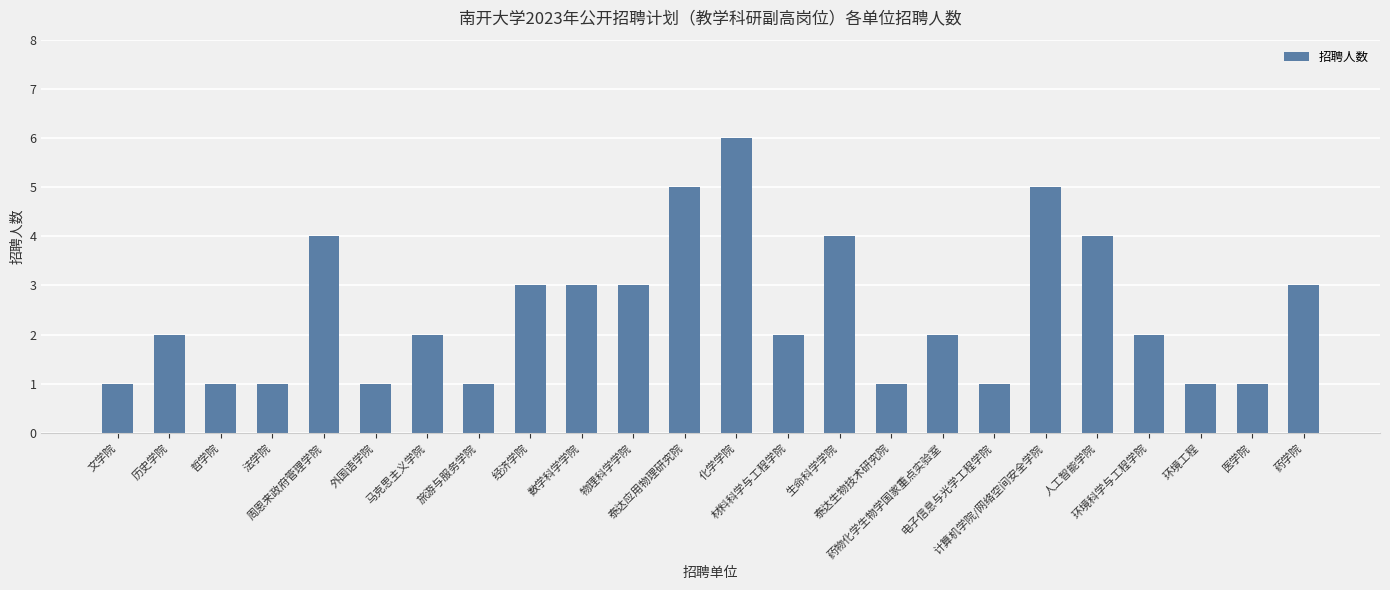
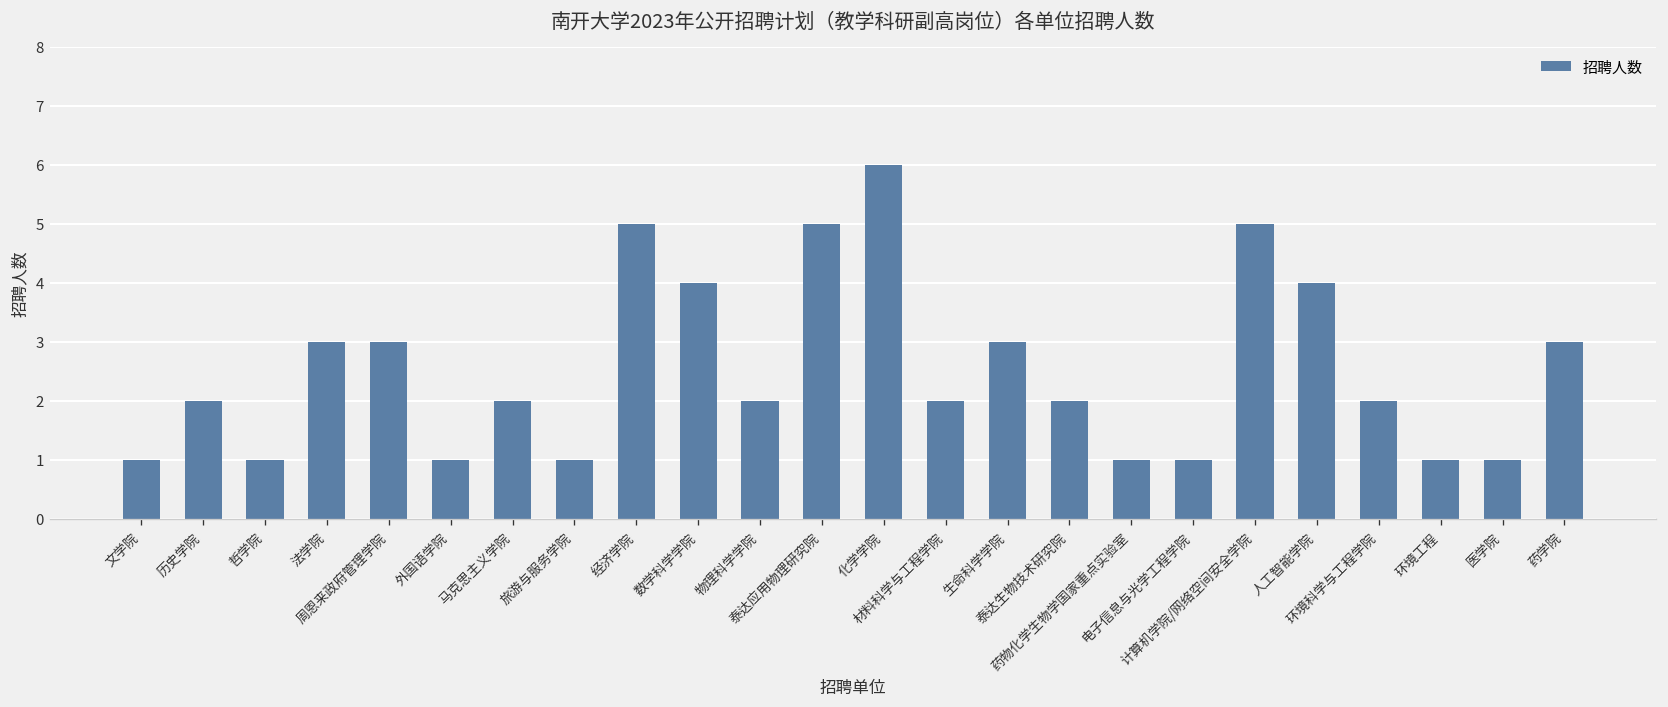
  {
    "文学院": 1,
    "历史学院": 2,
    "哲学院": 1,
-   "法学院": 1,
-   "周恩来政府管理学院": 4,
+   "法学院": 3,
+   "周恩来政府管理学院": 3,
    "外国语学院": 1,
    "马克思主义学院": 2,
    "旅游与服务学院": 1,
-   "经济学院": 3,
-   "数学科学学院": 3,
-   "物理科学学院": 3,
+   "经济学院": 5,
+   "数学科学学院": 4,
+   "物理科学学院": 2,
    "泰达应用物理研究院": 5,
    "化学学院": 6,
    "材料科学与工程学院": 2,
-   "生命科学学院": 4,
-   "泰达生物技术研究院": 1,
-   "药物化学生物学国家重点实验室": 2,
+   "生命科学学院": 3,
+   "泰达生物技术研究院": 2,
+   "药物化学生物学国家重点实验室": 1,
    "电子信息与光学工程学院": 1,
    "计算机学院/网络空间安全学院": 5,
    "人工智能学院": 4,
    "环境科学与工程学院": 2,
    "环境工程": 1,
    "医学院": 1,
    "药学院": 3
  }
